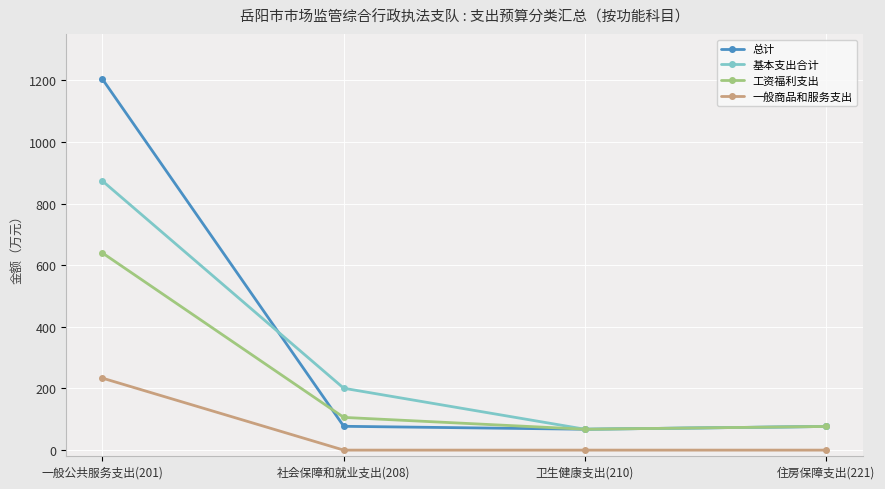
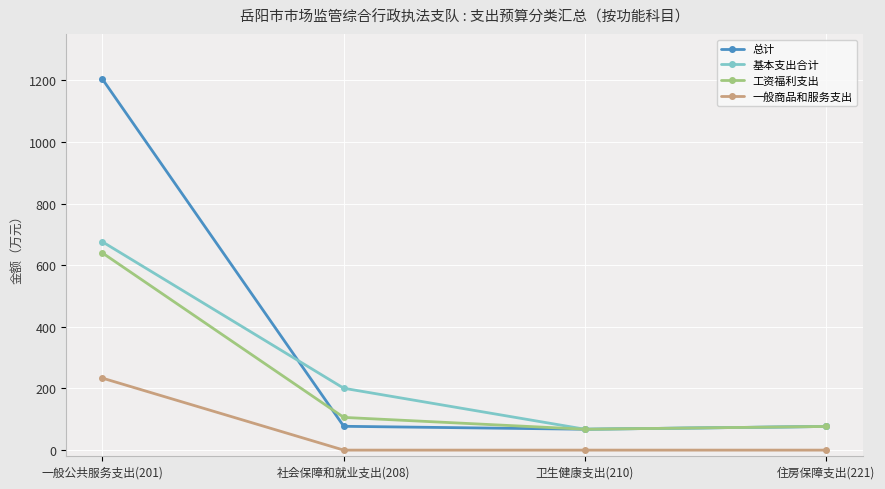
  {
    "总计": {
      "一般公共服务支出(201)": 1200,
      "社会保障和就业支出(208)": 80
    },
    "基本支出合计": {
-     "一般公共服务支出(201)": 870,
+     "一般公共服务支出(201)": 680,
      "社会保障和就业支出(208)": 200
    }
  }
